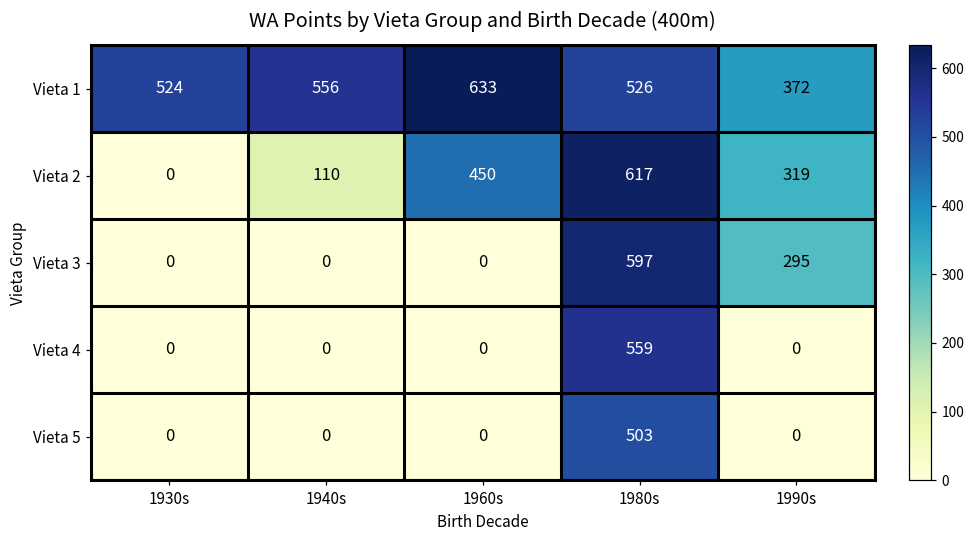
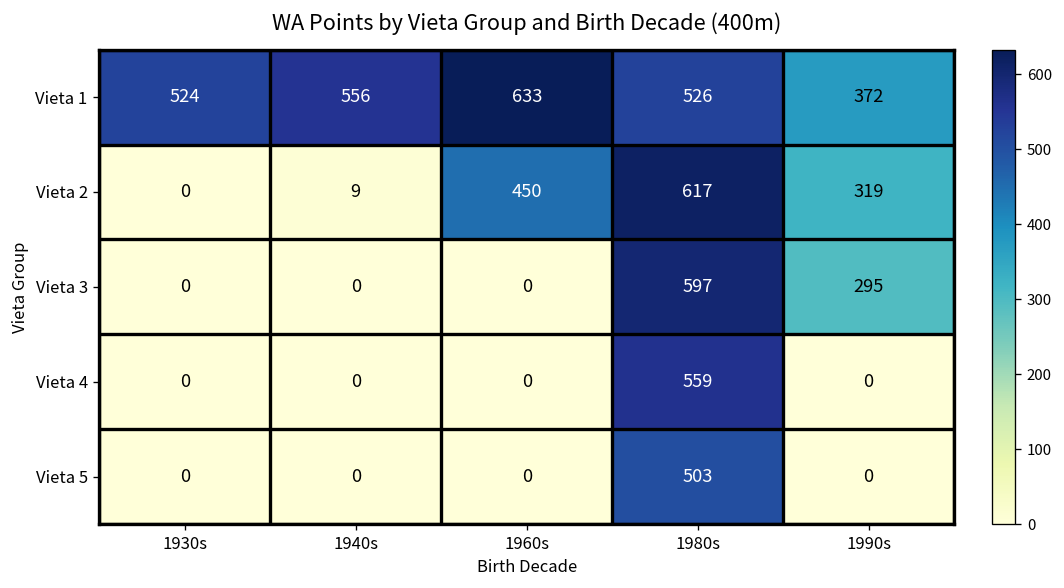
  {
    "Vieta 1": {
      "1930s": 524,
      "1940s": 556,
      "1960s": 633,
      "1980s": 526,
      "1990s": 372
    },
    "Vieta 2": {
      "1930s": 0,
-     "1940s": 110,
+     "1940s": 9,
      "1960s": 450,
      "1980s": 617,
      "1990s": 319
    },
    "Vieta 3": {
      "1930s": 0,
      "1940s": 0,
      "1960s": 0,
      "1980s": 597,
      "1990s": 295
    },
    "Vieta 4": {
      "1930s": 0,
      "1940s": 0,
      "1960s": 0,
      "1980s": 559,
      "1990s": 0
    },
    "Vieta 5": {
      "1930s": 0,
      "1940s": 0,
      "1960s": 0,
      "1980s": 503,
      "1990s": 0
    }
  }
